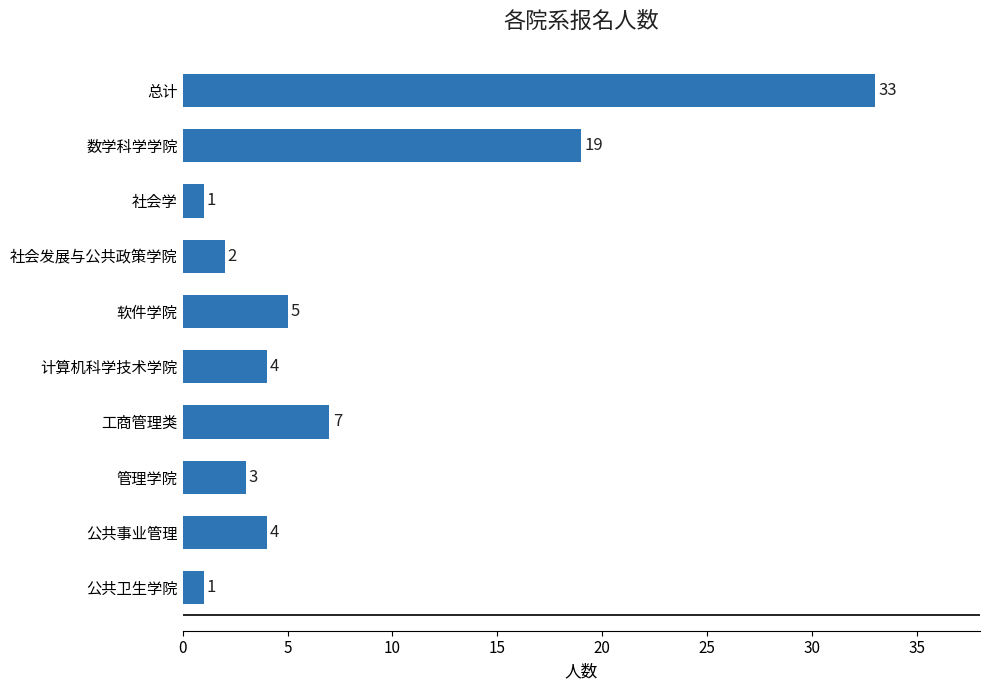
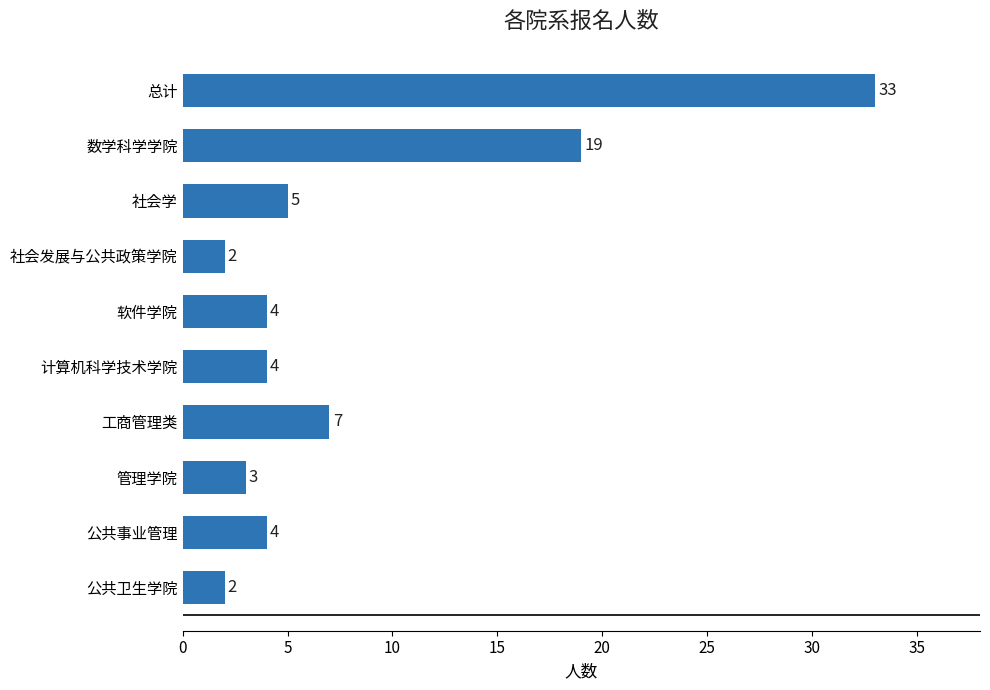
  {
    "总计": 33,
    "数学科学学院": 19,
-   "社会学": 1,
+   "社会学": 5,
    "社会发展与公共政策学院": 2,
-   "软件学院": 5,
+   "软件学院": 4,
    "计算机科学技术学院": 4,
    "工商管理类": 7,
    "管理学院": 3,
    "公共事业管理": 4,
-   "公共卫生学院": 1
+   "公共卫生学院": 2
  }
